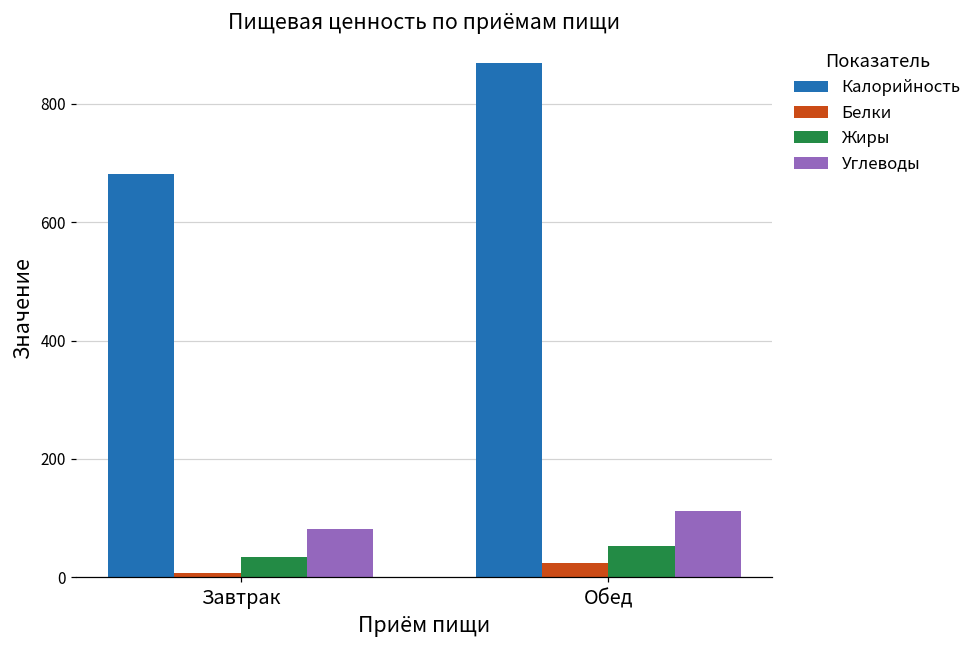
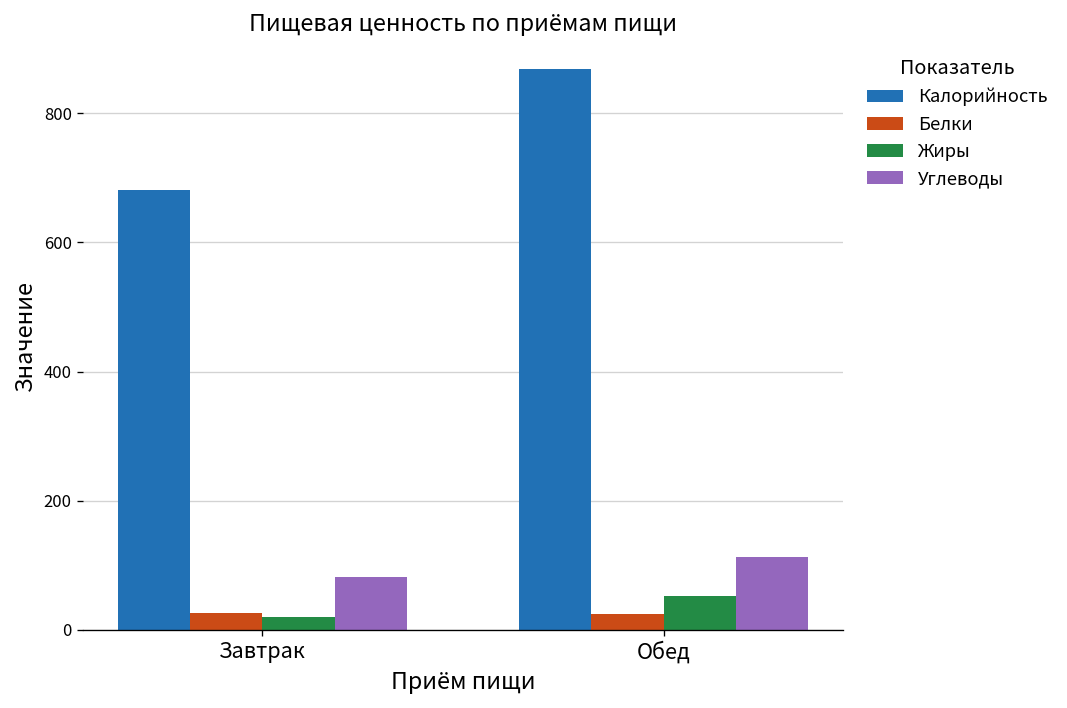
  {
    "Калорийность": {
      "Завтрак": 680,
      "Обед": 870
    },
    "Белки": {
-     "Завтрак": 10,
+     "Завтрак": 30,
      "Обед": 20
    },
    "Жиры": {
-     "Завтрак": 30,
+     "Завтрак": 20,
      "Обед": 50
    },
    "Углеводы": {
      "Завтрак": 80,
      "Обед": 110
    }
  }
